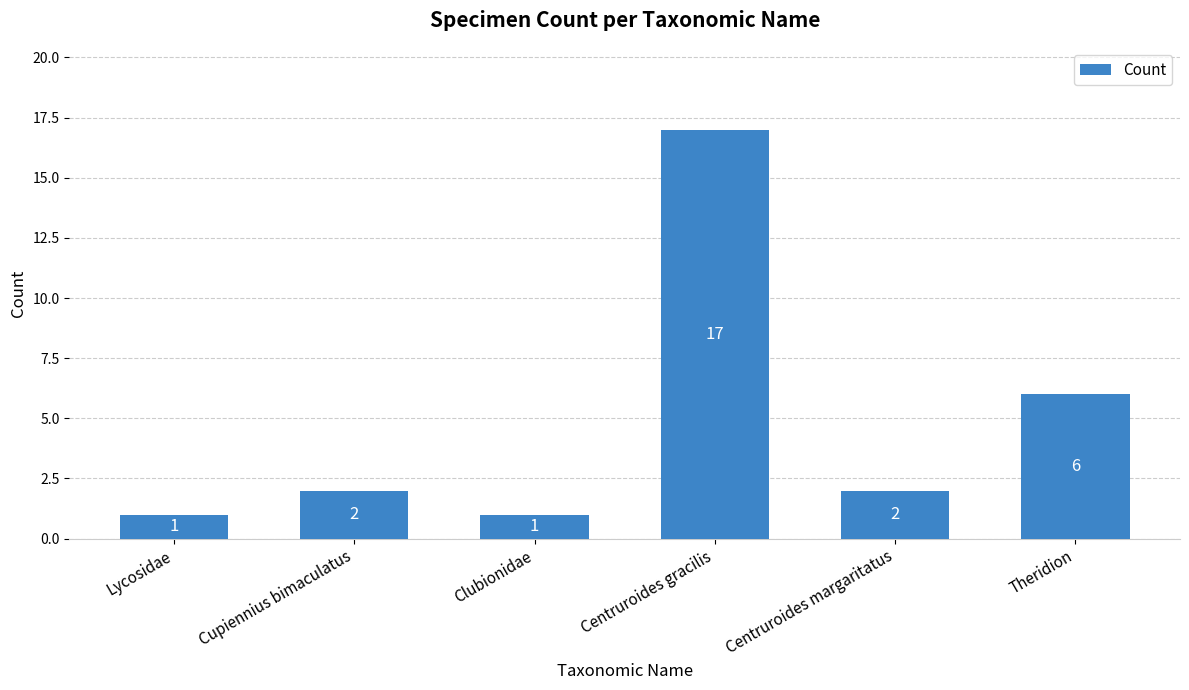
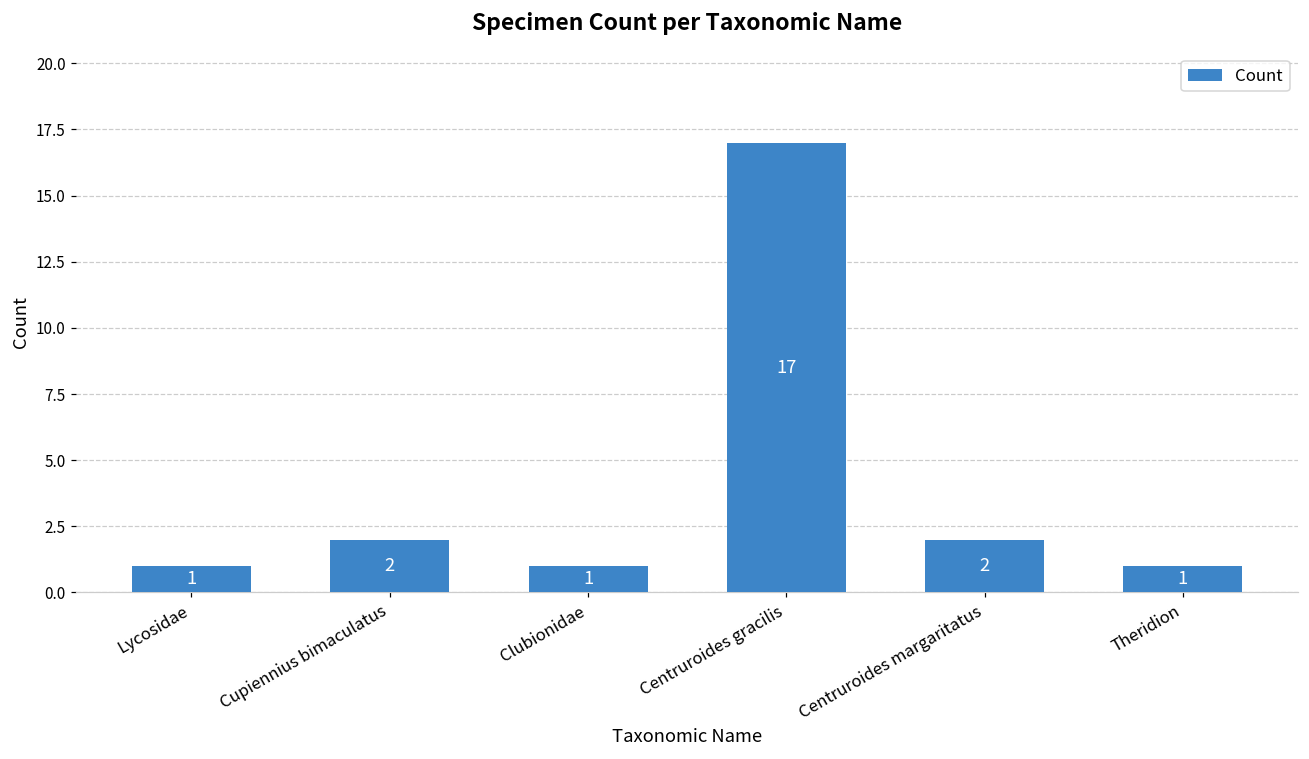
  {
    "Lycosidae": 1,
    "Cupiennius bimaculatus": 2,
    "Clubionidae": 1,
    "Centruroides gracilis": 17,
    "Centruroides margaritatus": 2,
-   "Theridion": 6
+   "Theridion": 1
  }
